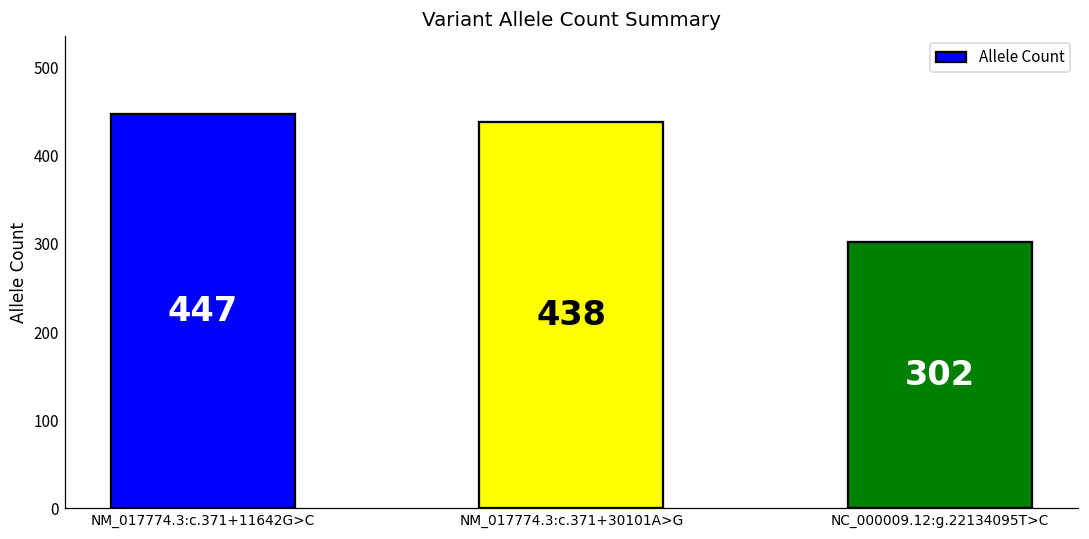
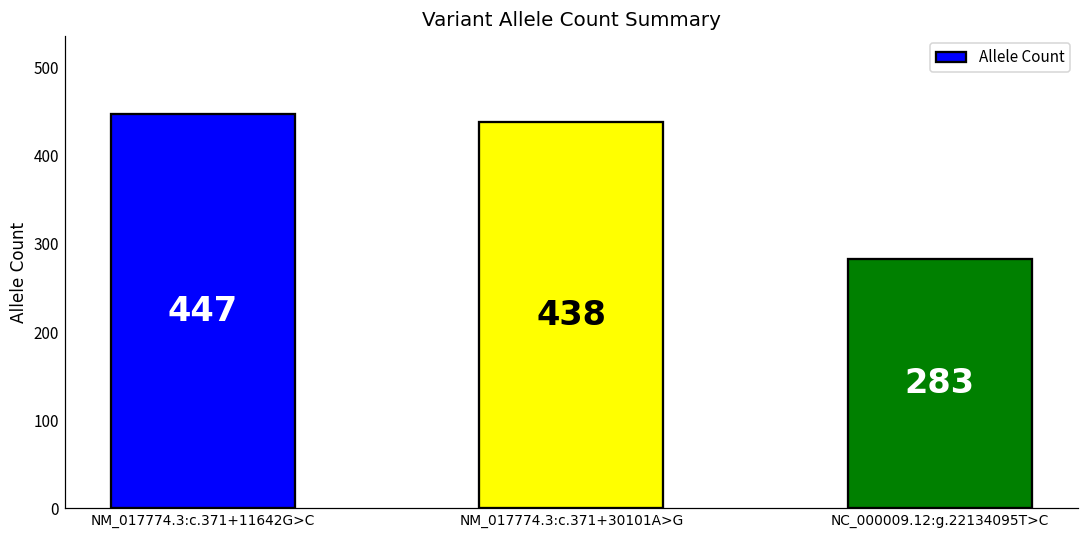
  {
    "NM_017774.3:c.371+11642G>C": 447,
    "NM_017774.3:c.371+30101A>G": 438,
-   "NC_000009.12:g.22134095T>C": 302
+   "NC_000009.12:g.22134095T>C": 283
  }
